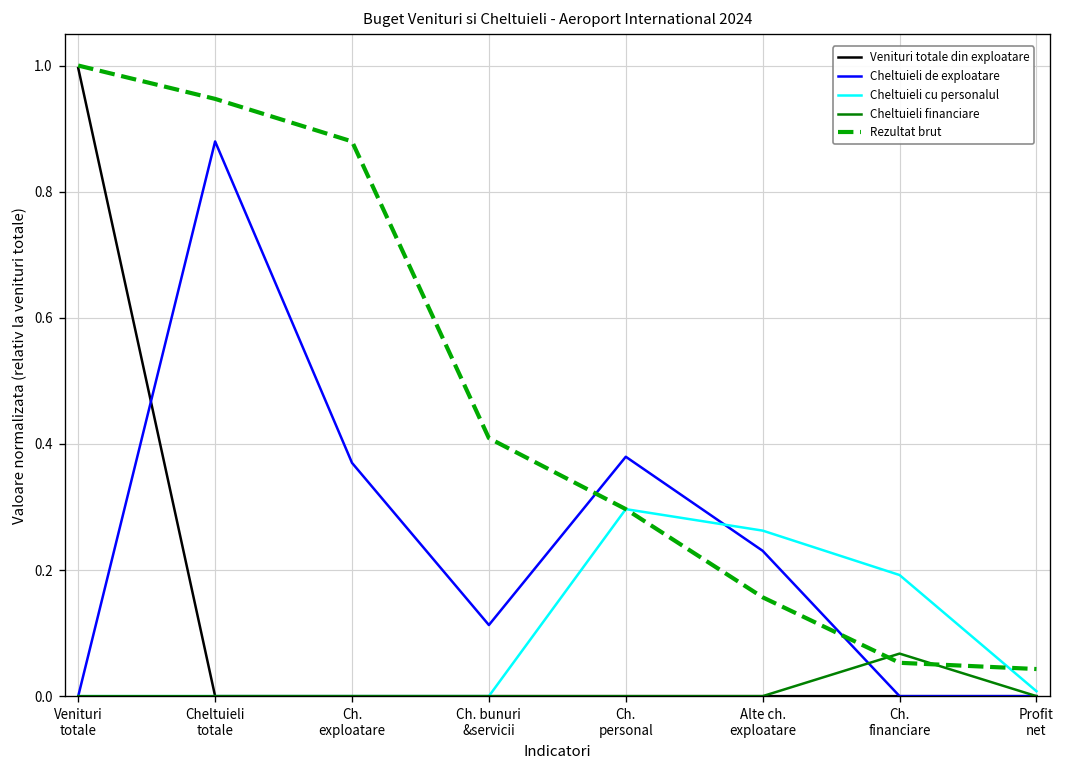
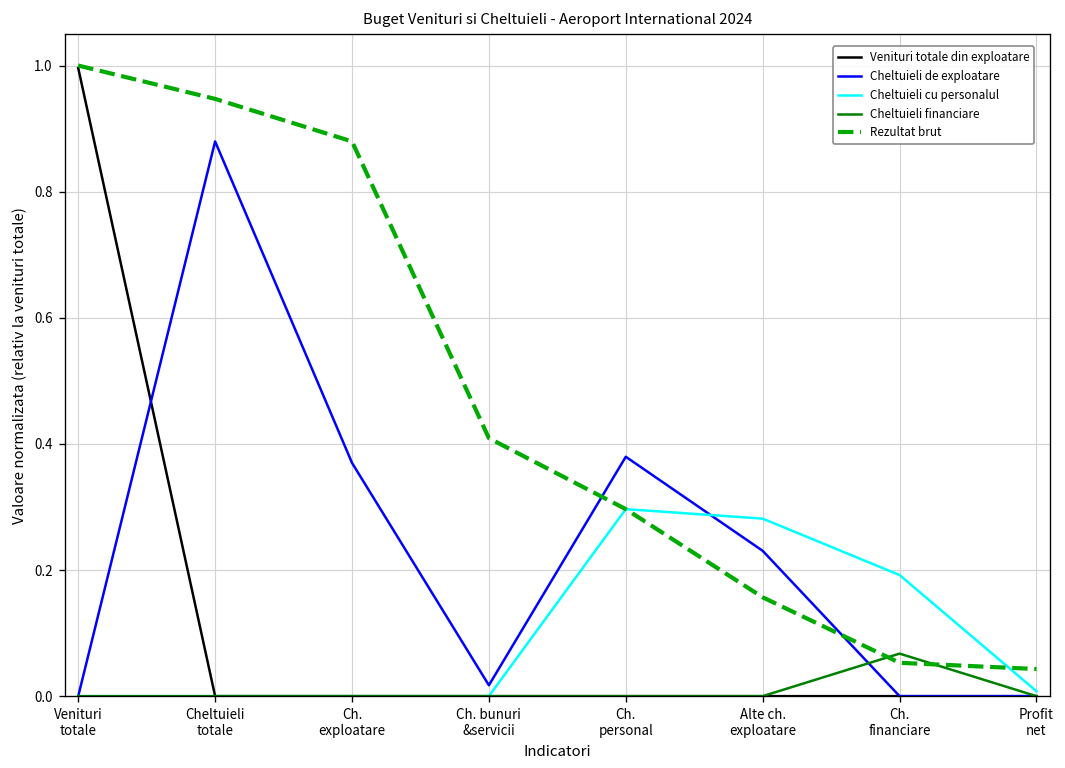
  {
    "Cheltuieli de exploatare": {
      "Cheltuieli totale": 0.88,
      "Ch. exploatare": 0.37,
-     "Ch. bunuri &servicii": 0.11,
+     "Ch. bunuri &servicii": 0.02,
      "Ch. personal": 0.38,
      "Alte ch. exploatare": 0.23
    },
    "Cheltuieli cu personalul": {
-     "Alte ch. exploatare": 0.26,
+     "Alte ch. exploatare": 0.28,
      "Ch. financiare": 0.19,
      "Profit net": 0.01
    }
  }
